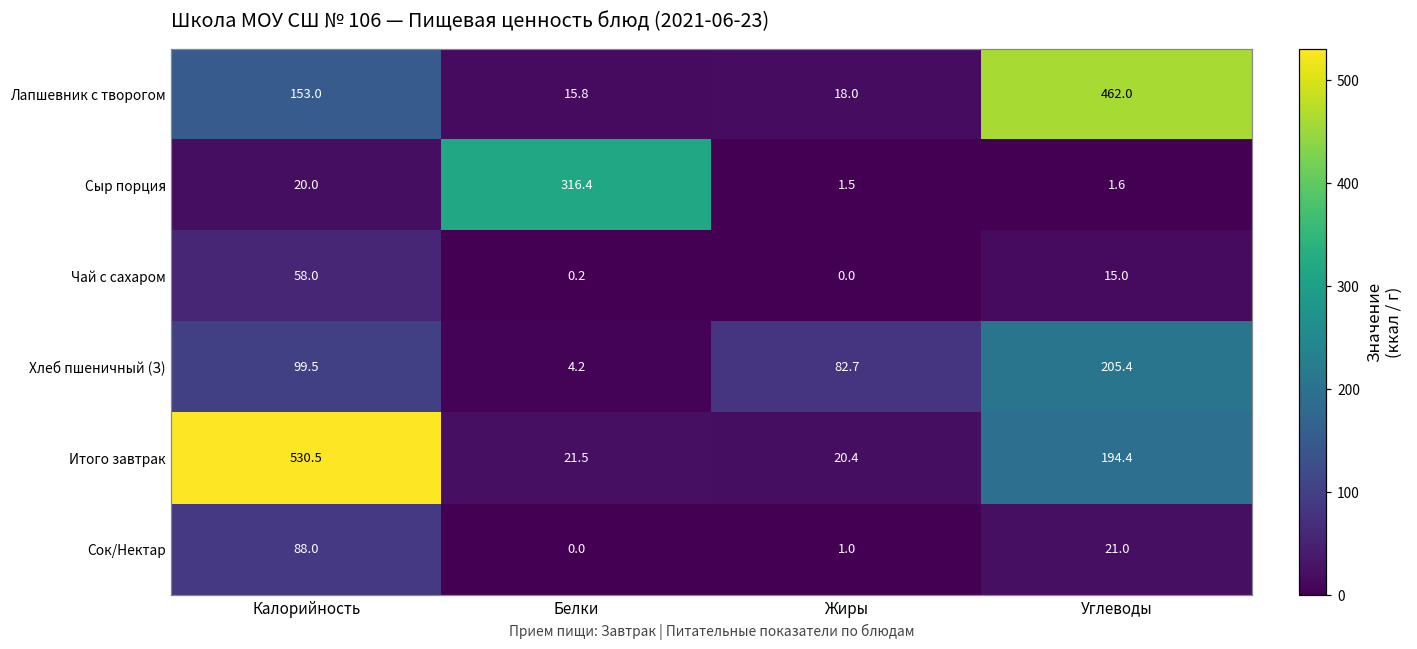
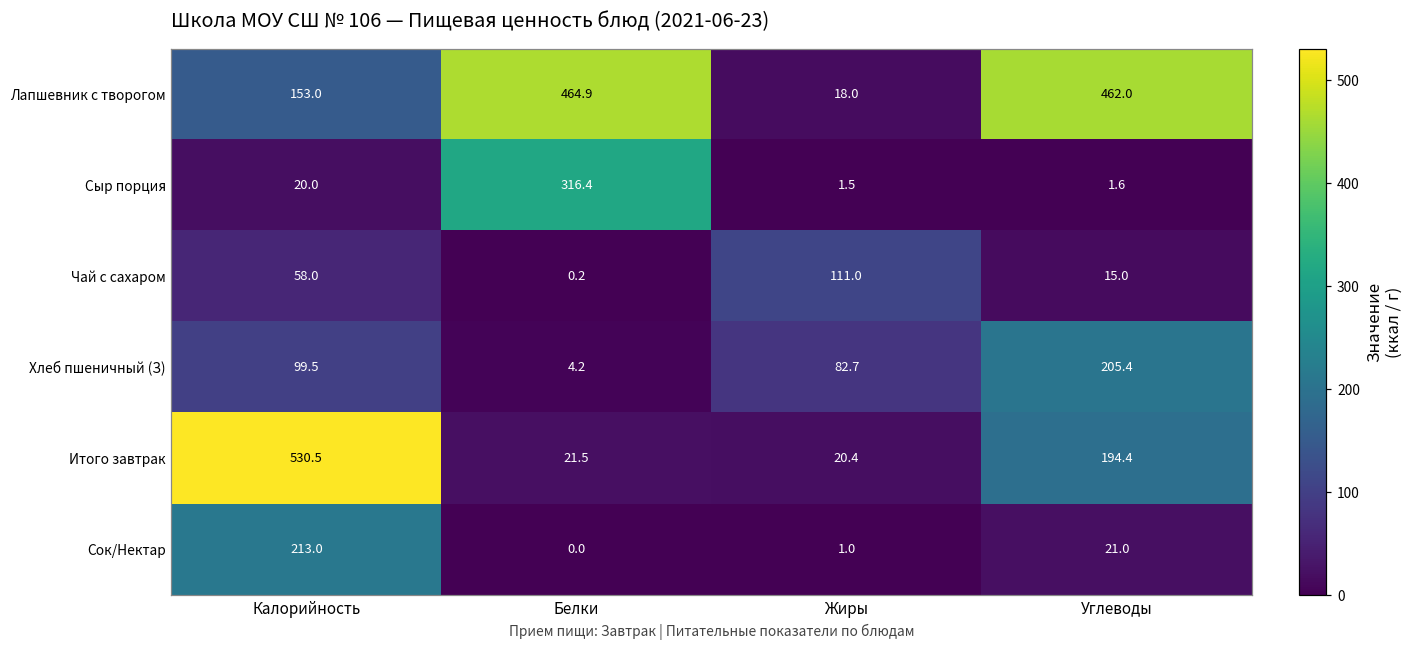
  {
    "Лапшевник с творогом": {
      "Калорийность": 153.0,
-     "Белки": 15.8,
+     "Белки": 464.9,
      "Жиры": 18.0,
      "Углеводы": 462.0
    },
    "Сыр порция": {
      "Калорийность": 20.0,
      "Белки": 316.4,
      "Жиры": 1.5,
      "Углеводы": 1.6
    },
    "Чай с сахаром": {
      "Калорийность": 58.0,
      "Белки": 0.2,
-     "Жиры": 0.0,
+     "Жиры": 111.0,
      "Углеводы": 15.0
    },
    "Хлеб пшеничный (З)": {
      "Калорийность": 99.5,
      "Белки": 4.2,
      "Жиры": 82.7,
      "Углеводы": 205.4
    },
    "Итого завтрак": {
      "Калорийность": 530.5,
      "Белки": 21.5,
      "Жиры": 20.4,
      "Углеводы": 194.4
    },
    "Сок/Нектар": {
-     "Калорийность": 88.0,
+     "Калорийность": 213.0,
      "Белки": 0.0,
      "Жиры": 1.0,
      "Углеводы": 21.0
    }
  }
